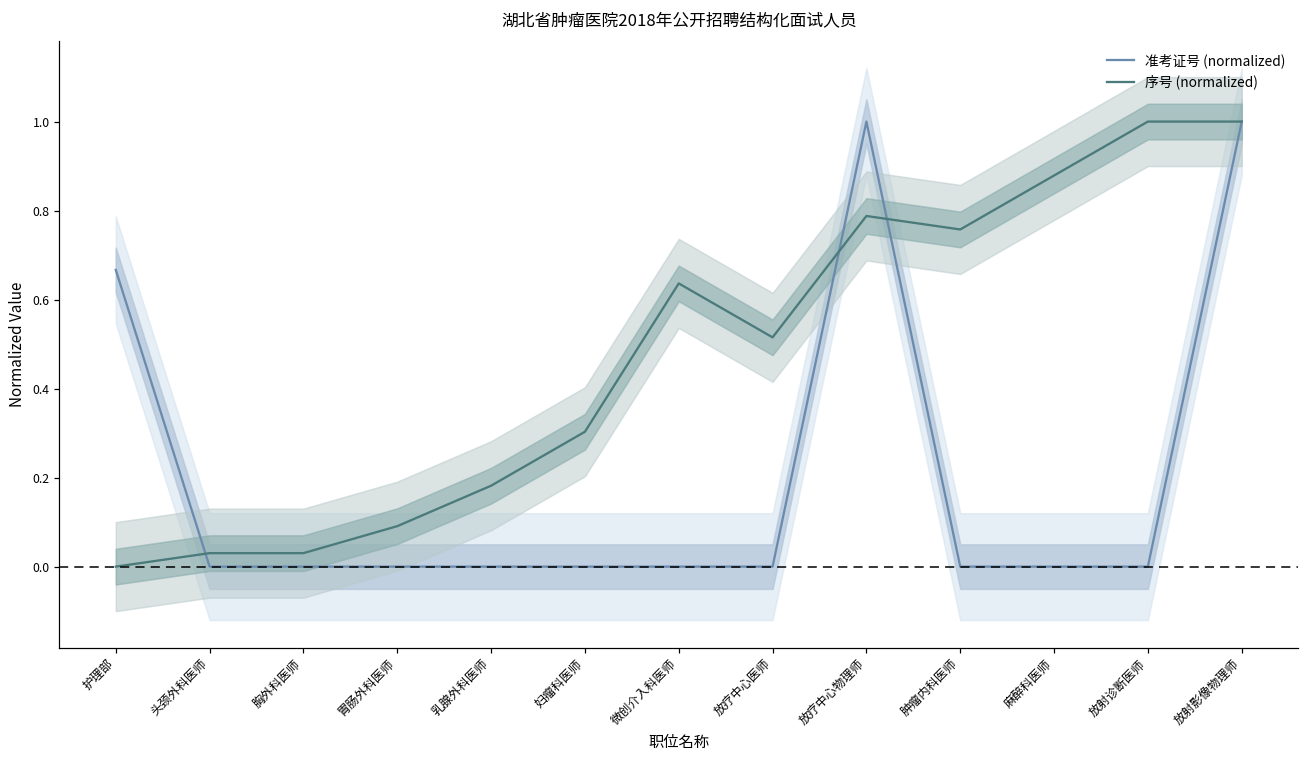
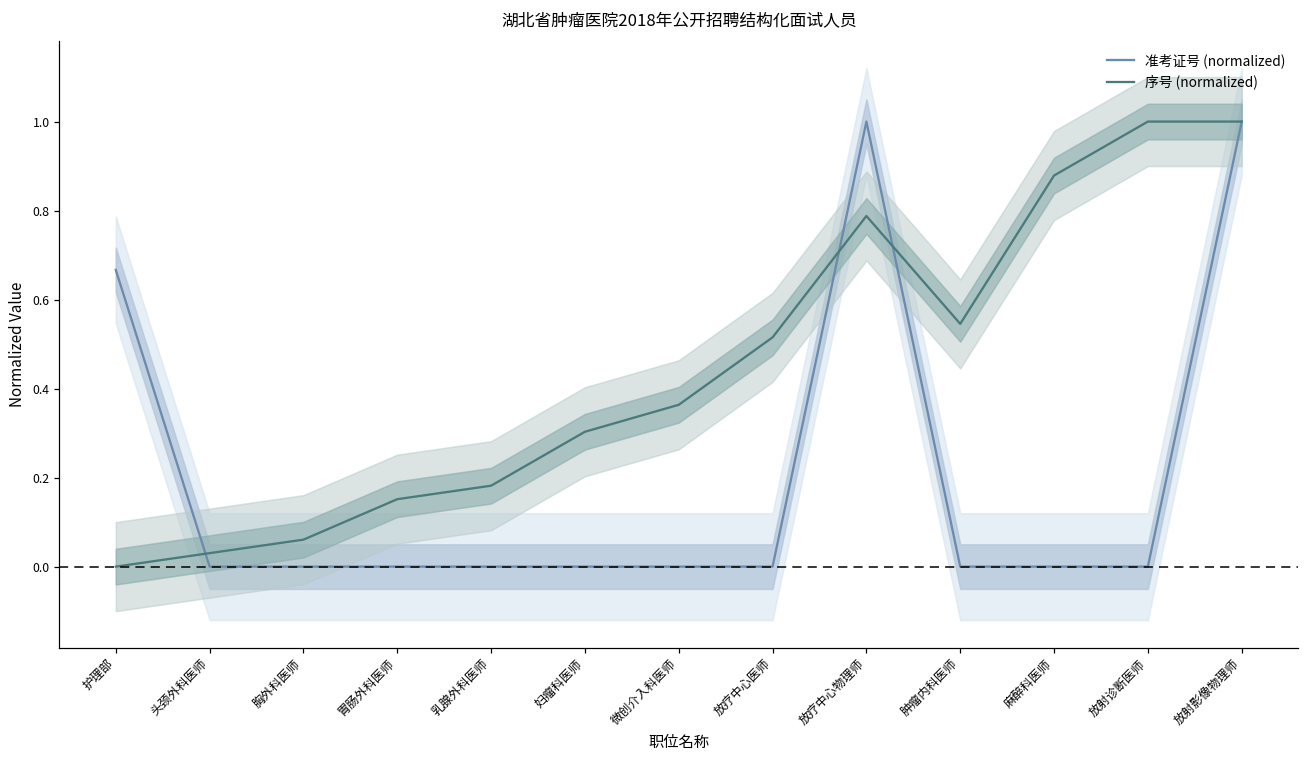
  {
    "序号 (normalized)": {
      "护理部": 0.00,
      "头颈外科医师": 0.03,
-     "胸外科医师": 0.03,
-     "胃肠外科医师": 0.09,
+     "胸外科医师": 0.06,
+     "胃肠外科医师": 0.15,
      "乳腺外科医师": 0.18,
      "妇瘤科医师": 0.30,
-     "微创介入科医师": 0.64,
+     "微创介入科医师": 0.36,
      "放疗中心医师": 0.52,
      "放疗中心物理师": 0.79,
-     "肿瘤内科医师": 0.76,
+     "肿瘤内科医师": 0.55,
      "麻醉科医师": 0.88,
      "放射诊断医师": 1.00
    }
  }
